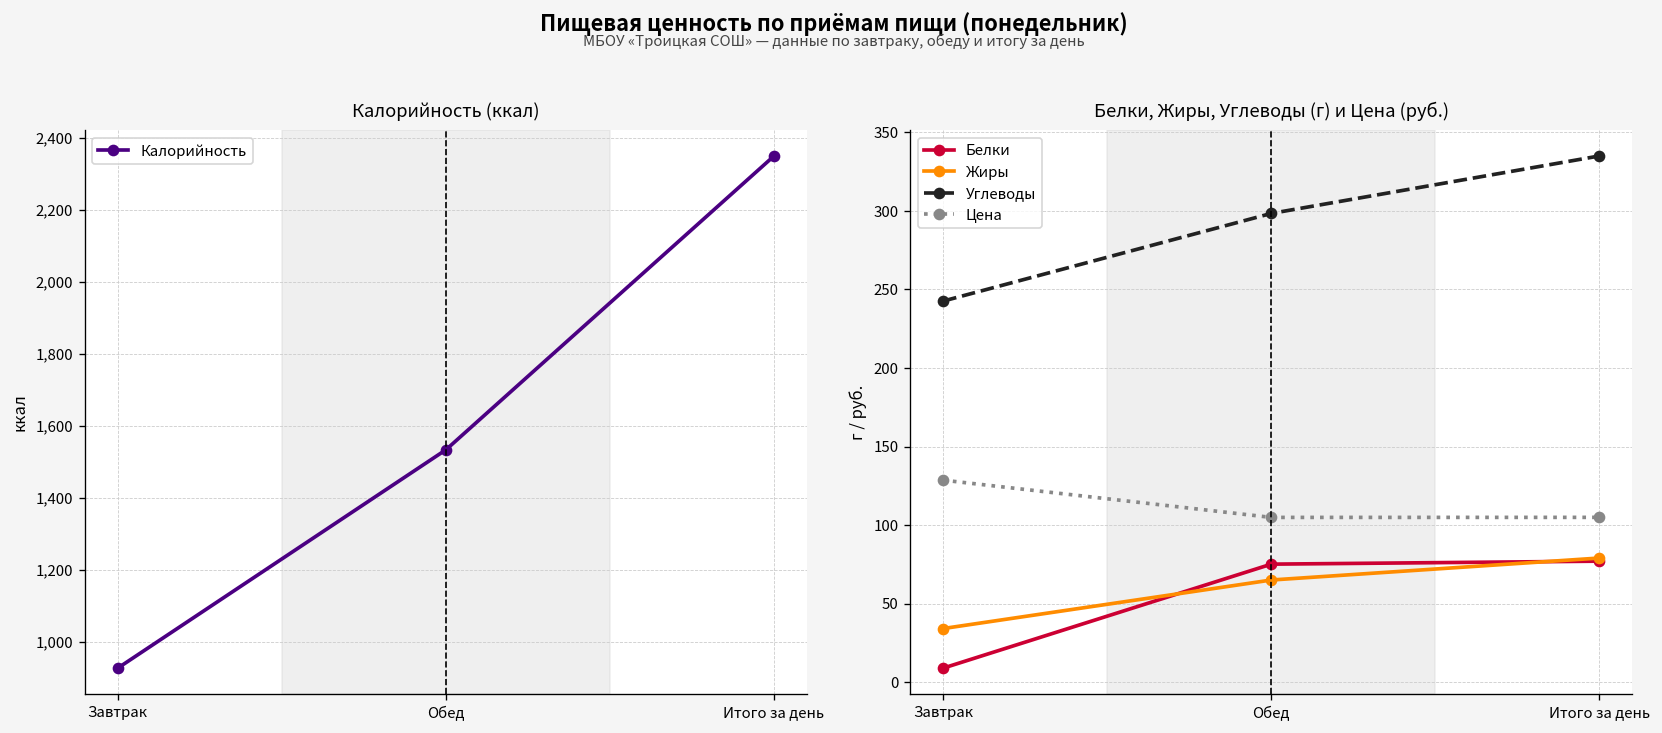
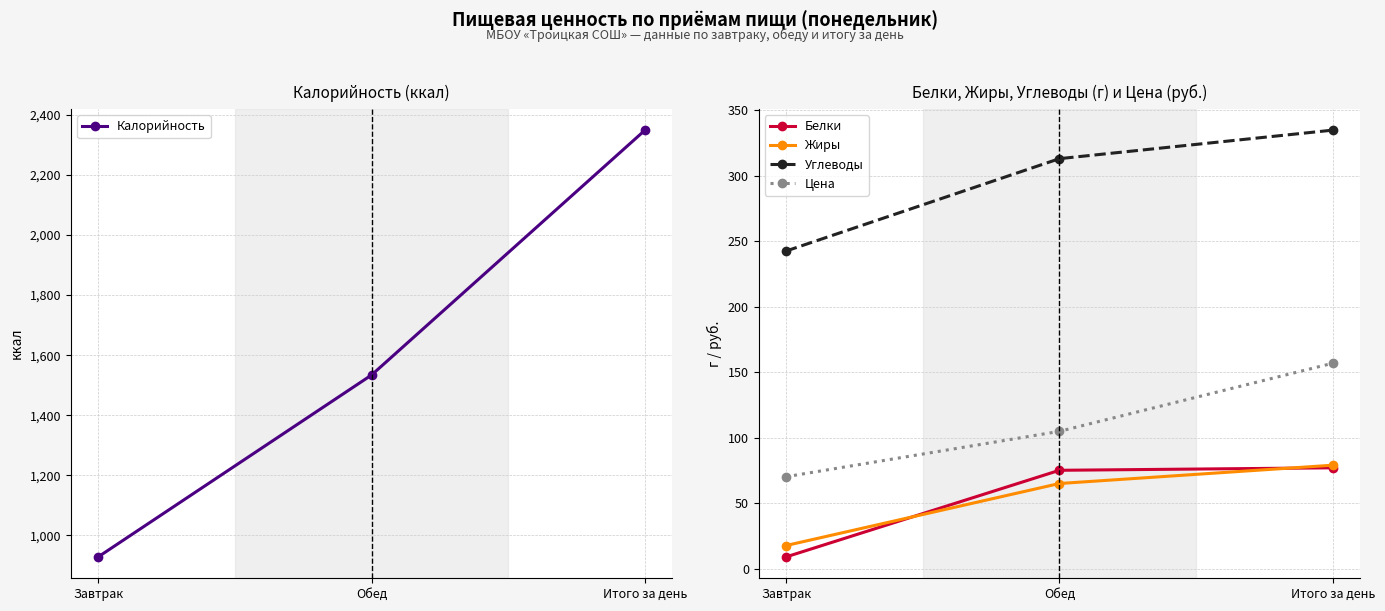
  {
    "Калорийность (ккал)": {
      "Завтрак": "930",
      "Обед": "1,530",
      "Итого за день": "2,350"
    },
    "Белки, Жиры, Углеводы (г) и Цена (руб.)": {
      "Белки": {
        "Завтрак": "9",
        "Обед": "75",
        "Итого за день": "77"
      },
      "Жиры": {
-       "Завтрак": "34",
+       "Завтрак": "18",
        "Обед": "65",
        "Итого за день": "79"
      },
      "Углеводы": {
        "Завтрак": "243",
-       "Обед": "298",
+       "Обед": "313",
        "Итого за день": "335"
      },
      "Цена": {
-       "Завтрак": "129",
+       "Завтрак": "70",
        "Обед": "105",
-       "Итого за день": "105"
+       "Итого за день": "157"
      }
    }
  }
